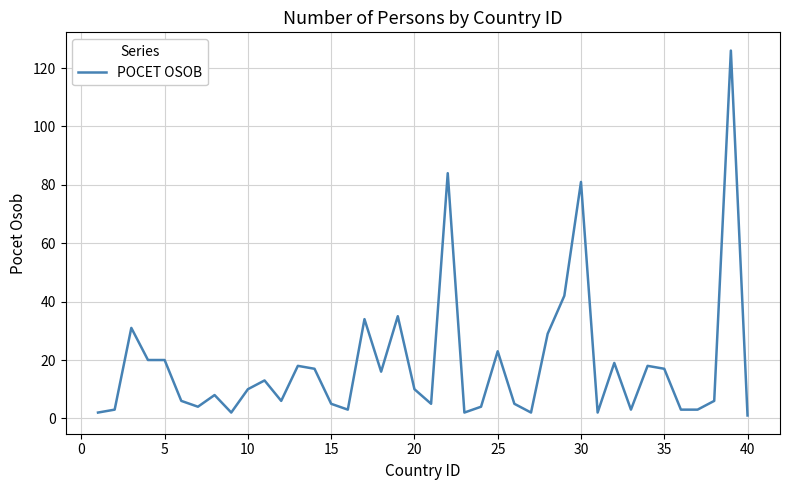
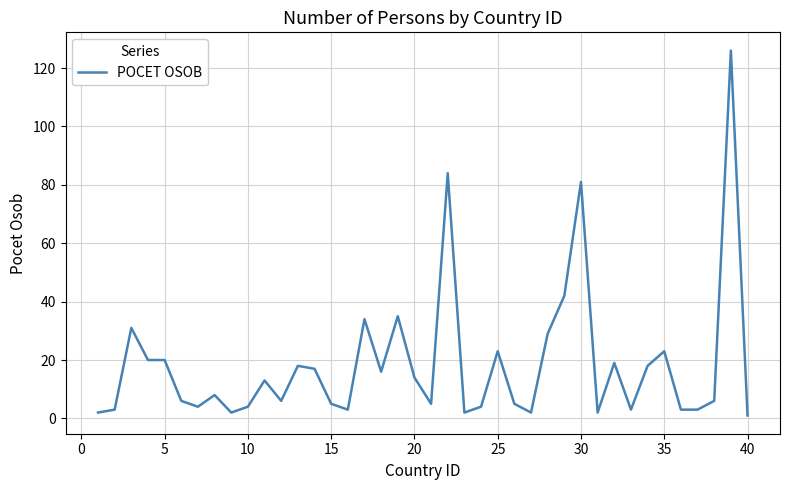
  {
    "5": 20,
-   "10": 10,
+   "10": 4,
    "15": 5,
-   "20": 10,
+   "20": 14,
    "25": 23,
    "30": 81,
-   "35": 17,
+   "35": 23,
    "40": 1
  }
